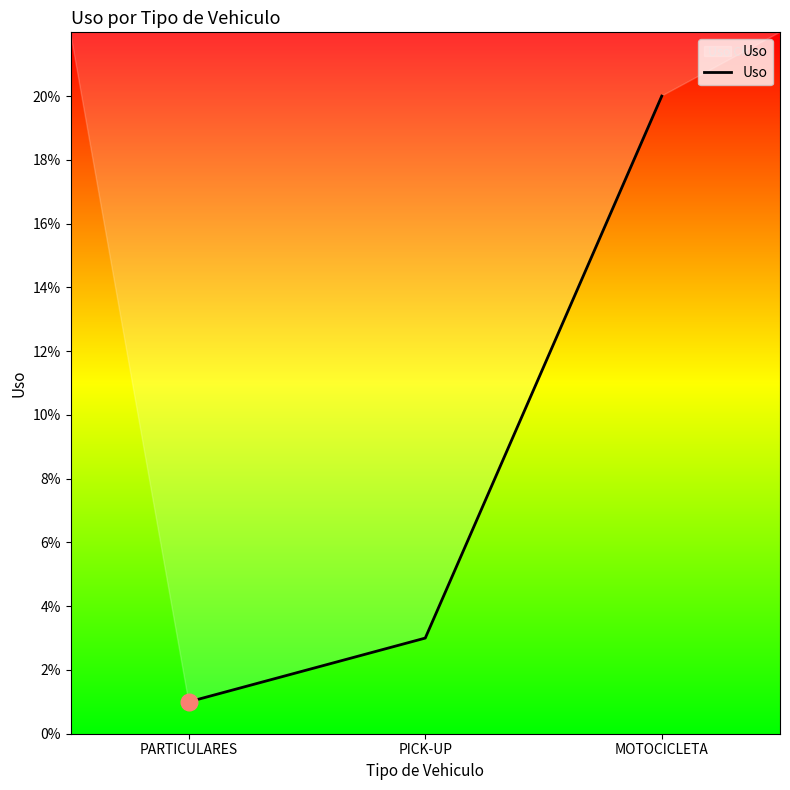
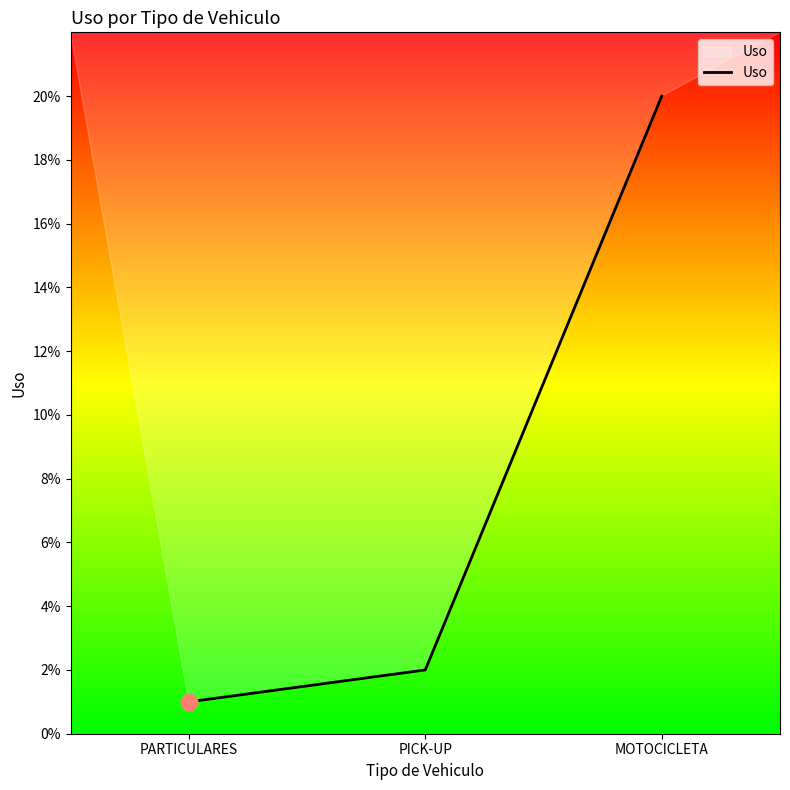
  {
    "Uso": {
-     "PICK-UP": "3%",
+     "PICK-UP": "2%",
      "MOTOCICLETA": "20%"
    }
  }
